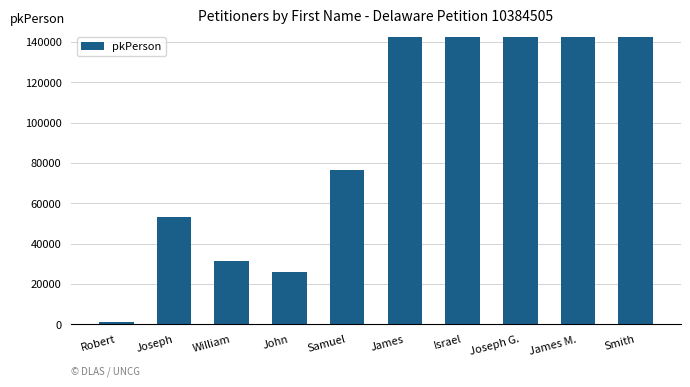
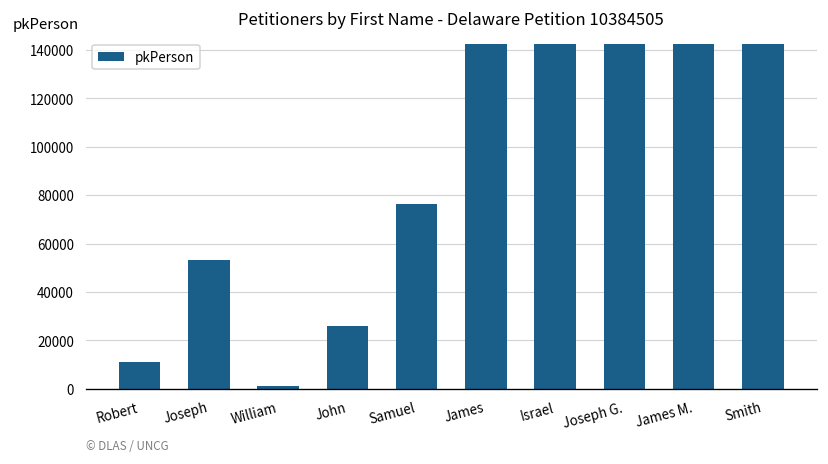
  {
-   "Robert": 1000,
+   "Robert": 11000,
    "Joseph": 53000,
-   "William": 31000,
+   "William": 1000,
    "John": 26000,
    "Samuel": 77000,
    "James": 143000,
    "Israel": 143000,
    "Joseph G.": 143000,
    "James M.": 143000,
    "Smith": 143000
  }
